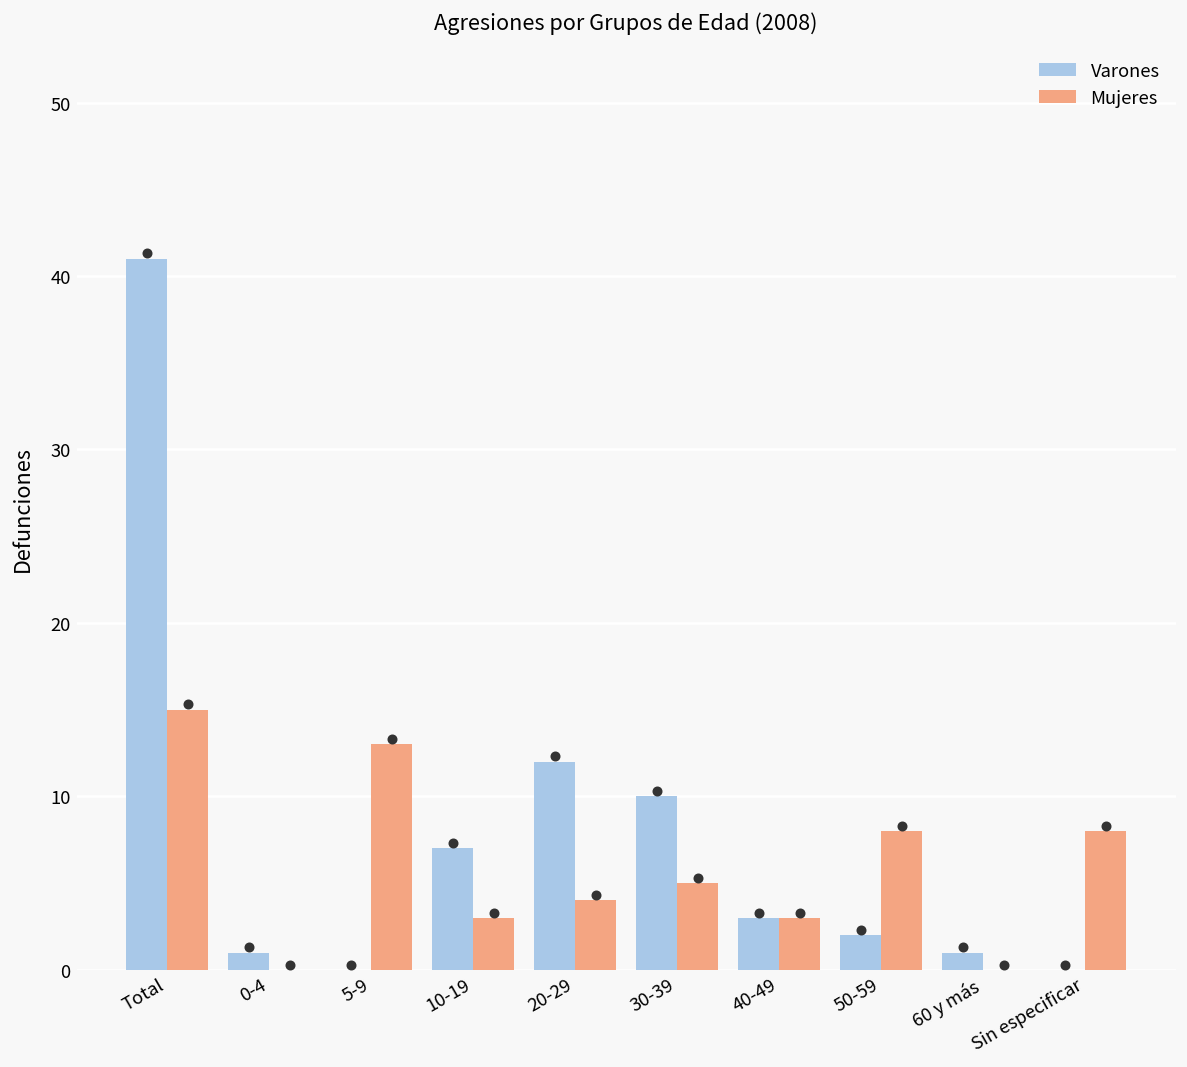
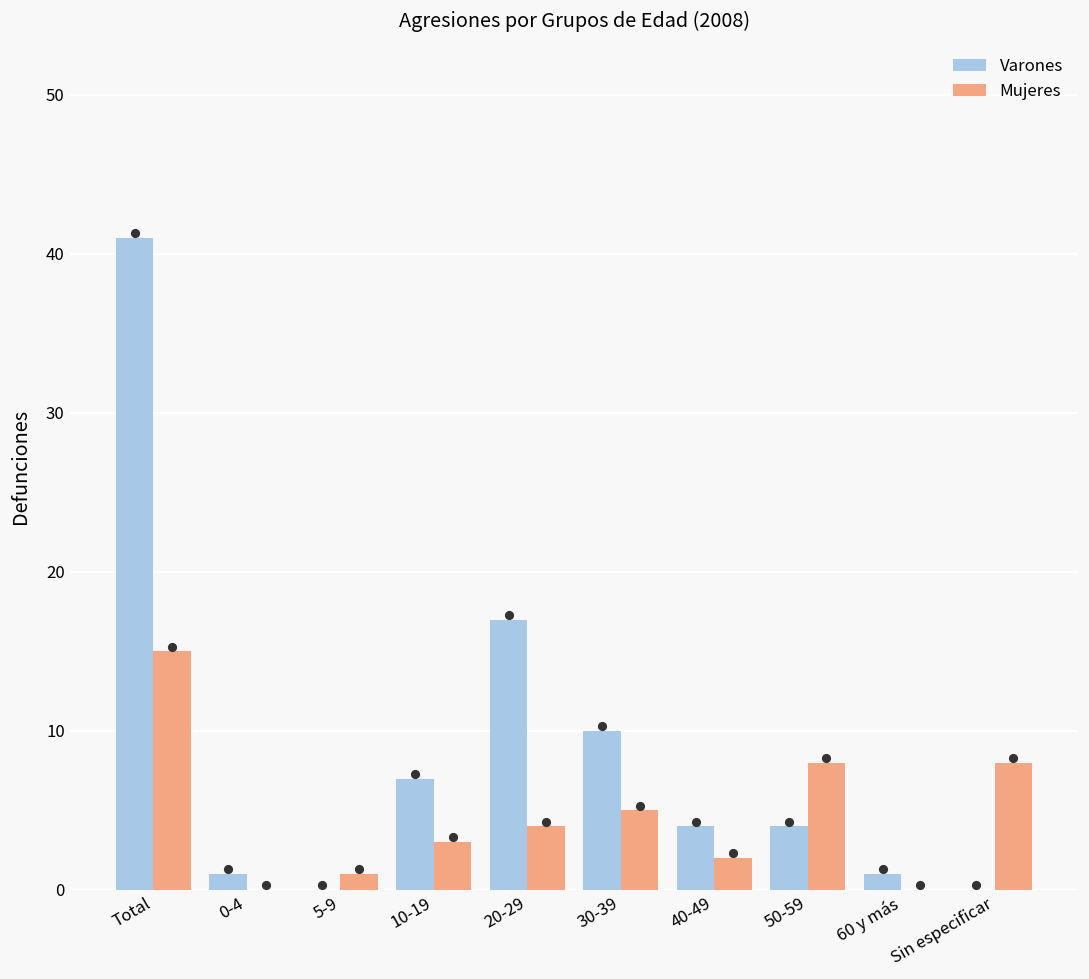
  {
    "Varones": {
      "Total": 41,
      "0-4": 1,
      "5-9": 0,
      "10-19": 7,
-     "20-29": 12,
+     "20-29": 17,
      "30-39": 10,
-     "40-49": 3,
-     "50-59": 2,
+     "40-49": 4,
+     "50-59": 4,
      "60 y más": 1,
      "Sin especificar": 0
    },
    "Mujeres": {
      "Total": 15,
      "0-4": 0,
-     "5-9": 13,
+     "5-9": 1,
      "10-19": 3,
      "20-29": 4,
      "30-39": 5,
-     "40-49": 3,
+     "40-49": 2,
      "50-59": 8,
      "60 y más": 0,
      "Sin especificar": 8
    }
  }
